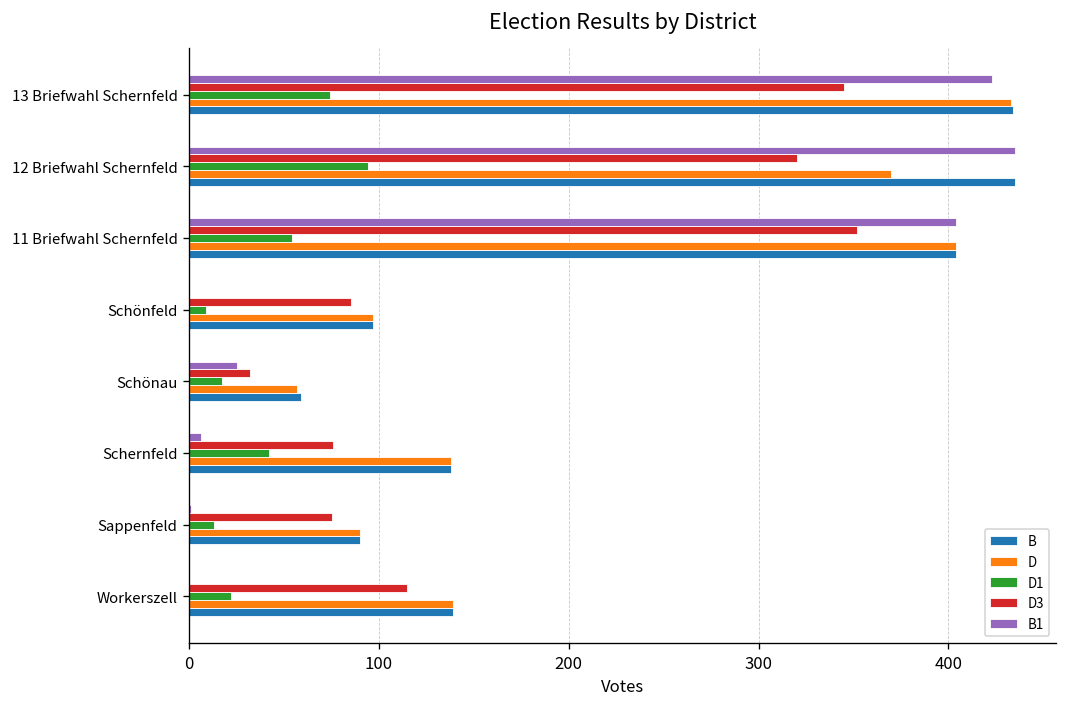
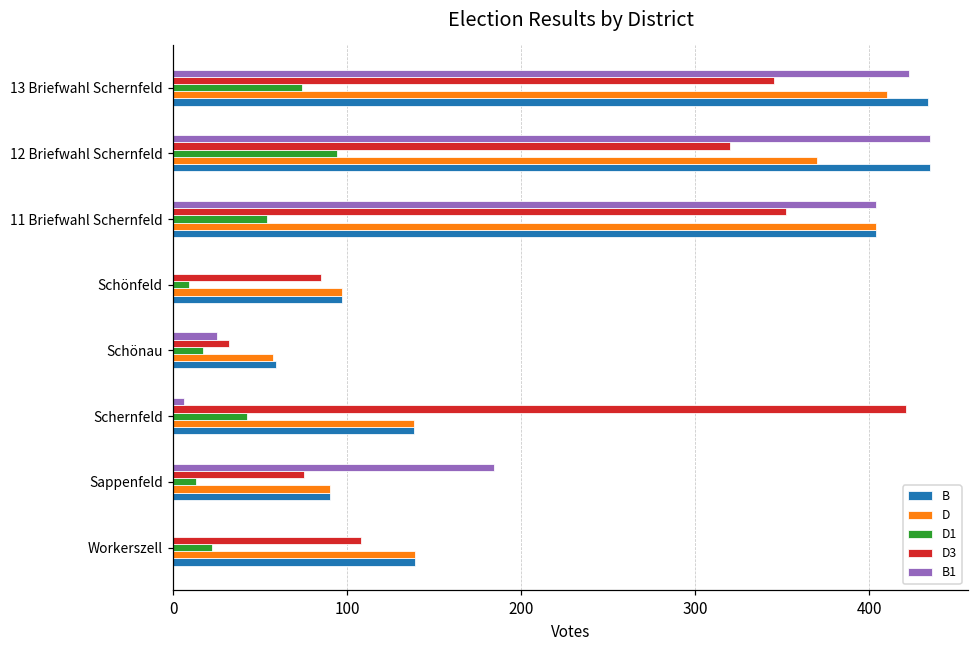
  {
    "B": {
      "13 Briefwahl Schernfeld": 434,
      "12 Briefwahl Schernfeld": 435,
      "11 Briefwahl Schernfeld": 404,
      "Schönfeld": 97,
      "Schönau": 59,
      "Schernfeld": 138,
      "Sappenfeld": 90,
      "Workerszell": 139
    },
    "D": {
-     "13 Briefwahl Schernfeld": 433,
+     "13 Briefwahl Schernfeld": 410,
      "12 Briefwahl Schernfeld": 370,
      "11 Briefwahl Schernfeld": 404,
      "Schönfeld": 97,
      "Schönau": 57,
      "Schernfeld": 138,
      "Sappenfeld": 90,
      "Workerszell": 139
    },
    "D1": {
      "13 Briefwahl Schernfeld": 74,
      "12 Briefwahl Schernfeld": 94,
      "11 Briefwahl Schernfeld": 54,
      "Schönfeld": 9,
      "Schönau": 17,
      "Schernfeld": 42,
      "Sappenfeld": 13,
      "Workerszell": 22
    },
    "D3": {
      "13 Briefwahl Schernfeld": 345,
      "12 Briefwahl Schernfeld": 320,
      "11 Briefwahl Schernfeld": 352,
      "Schönfeld": 85,
      "Schönau": 32,
-     "Schernfeld": 76,
+     "Schernfeld": 421,
      "Sappenfeld": 75,
-     "Workerszell": 115
+     "Workerszell": 108
    },
    "B1": {
      "13 Briefwahl Schernfeld": 423,
      "12 Briefwahl Schernfeld": 435,
      "11 Briefwahl Schernfeld": 404,
      "Schönfeld": 0,
      "Schönau": 25,
      "Schernfeld": 6,
-     "Sappenfeld": 1,
+     "Sappenfeld": 184,
      "Workerszell": 0
    }
  }
